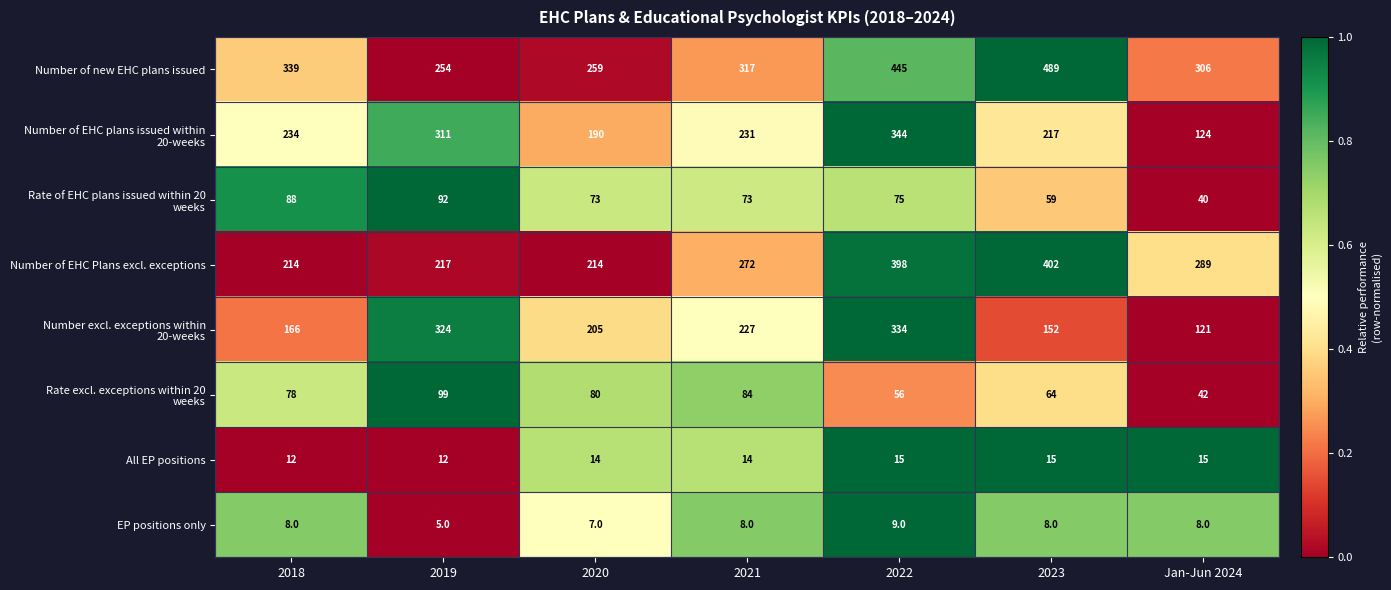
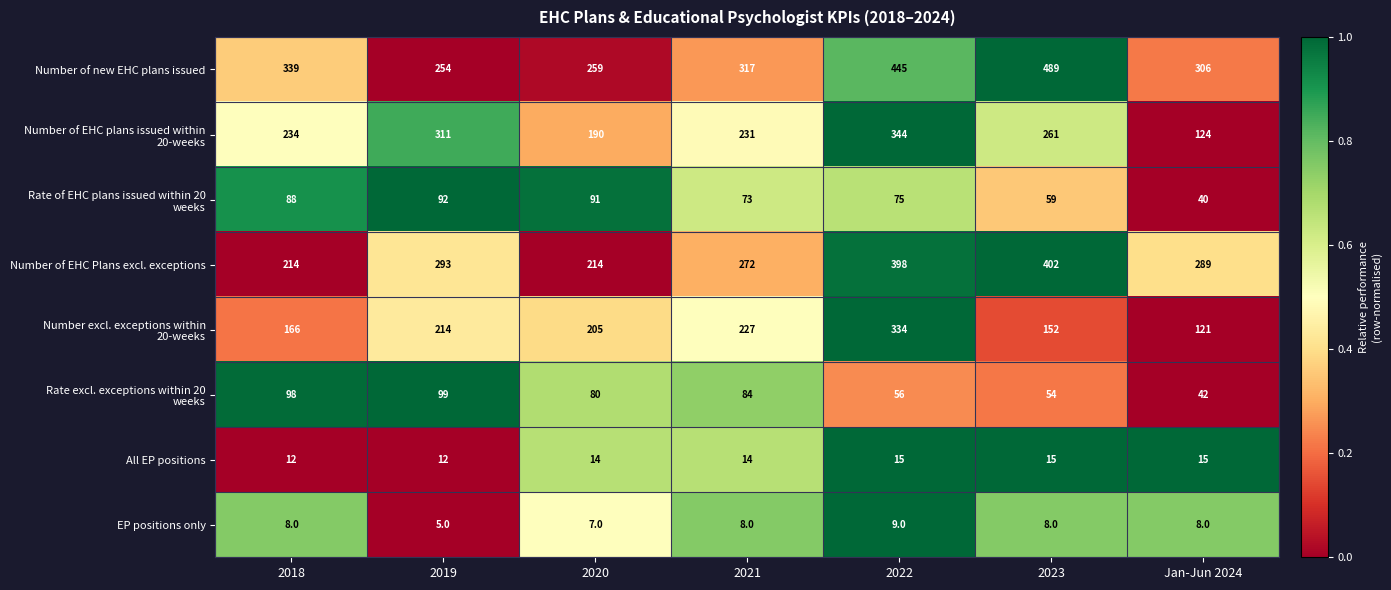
  {
    "Number of new EHC plans issued": {
      "2018": 339,
      "2019": 254,
      "2020": 259,
      "2021": 317,
      "2022": 445,
      "2023": 489,
      "Jan-Jun 2024": 306
    },
    "Number of EHC plans issued within 20-weeks": {
      "2018": 234,
      "2019": 311,
      "2020": 190,
      "2021": 231,
      "2022": 344,
-     "2023": 217,
+     "2023": 261,
      "Jan-Jun 2024": 124
    },
    "Rate of EHC plans issued within 20 weeks": {
      "2018": 88,
      "2019": 92,
-     "2020": 73,
+     "2020": 91,
      "2021": 73,
      "2022": 75,
      "2023": 59,
      "Jan-Jun 2024": 40
    },
    "Number of EHC Plans excl. exceptions": {
      "2018": 214,
-     "2019": 217,
+     "2019": 293,
      "2020": 214,
      "2021": 272,
      "2022": 398,
      "2023": 402,
      "Jan-Jun 2024": 289
    },
    "Number excl. exceptions within 20-weeks": {
      "2018": 166,
-     "2019": 324,
+     "2019": 214,
      "2020": 205,
      "2021": 227,
      "2022": 334,
      "2023": 152,
      "Jan-Jun 2024": 121
    },
    "Rate excl. exceptions within 20 weeks": {
-     "2018": 78,
+     "2018": 98,
      "2019": 99,
      "2020": 80,
      "2021": 84,
      "2022": 56,
-     "2023": 64,
+     "2023": 54,
      "Jan-Jun 2024": 42
    },
    "All EP positions": {
      "2018": 12,
      "2019": 12,
      "2020": 14,
      "2021": 14,
      "2022": 15,
      "2023": 15,
      "Jan-Jun 2024": 15
    },
    "EP positions only": {
      "2018": 8.0,
      "2019": 5.0,
      "2020": 7.0,
      "2021": 8.0,
      "2022": 9.0,
      "2023": 8.0,
      "Jan-Jun 2024": 8.0
    }
  }
